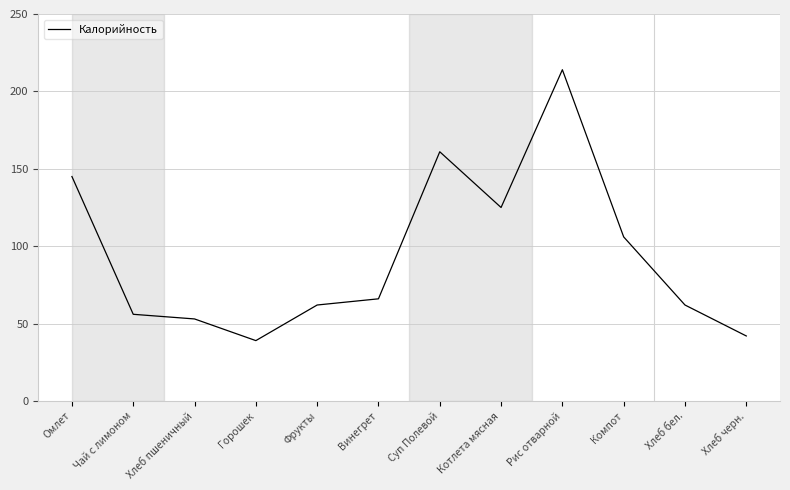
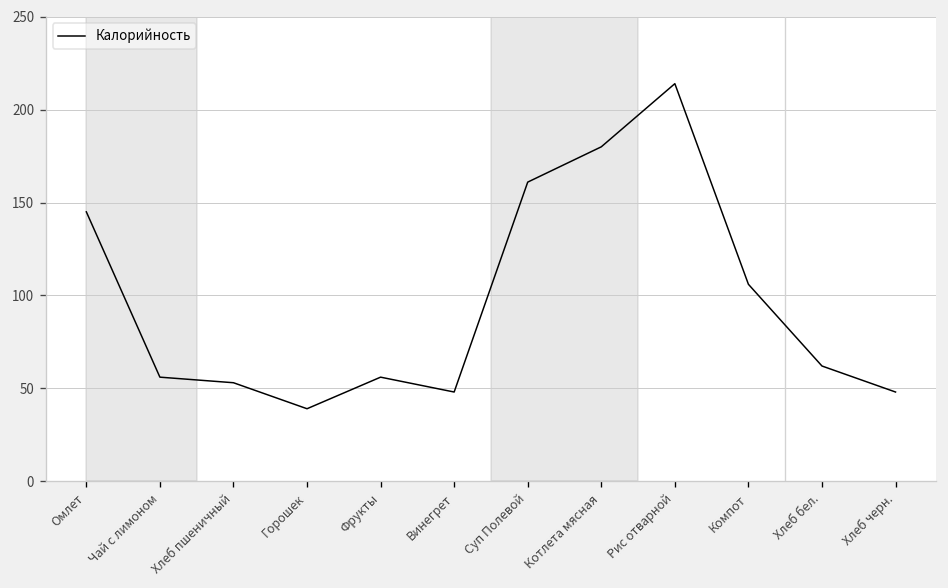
  {
    "Омлет": 145,
    "Чай с лимоном": 56,
    "Хлеб пшеничный": 53,
    "Горошек": 39,
-   "Фрукты": 62,
-   "Винегрет": 66,
+   "Фрукты": 56,
+   "Винегрет": 48,
    "Суп Полевой": 161,
-   "Котлета мясная": 125,
+   "Котлета мясная": 180,
    "Рис отварной": 214,
    "Компот": 106,
    "Хлеб бел.": 62,
-   "Хлеб черн.": 42
+   "Хлеб черн.": 48
  }
